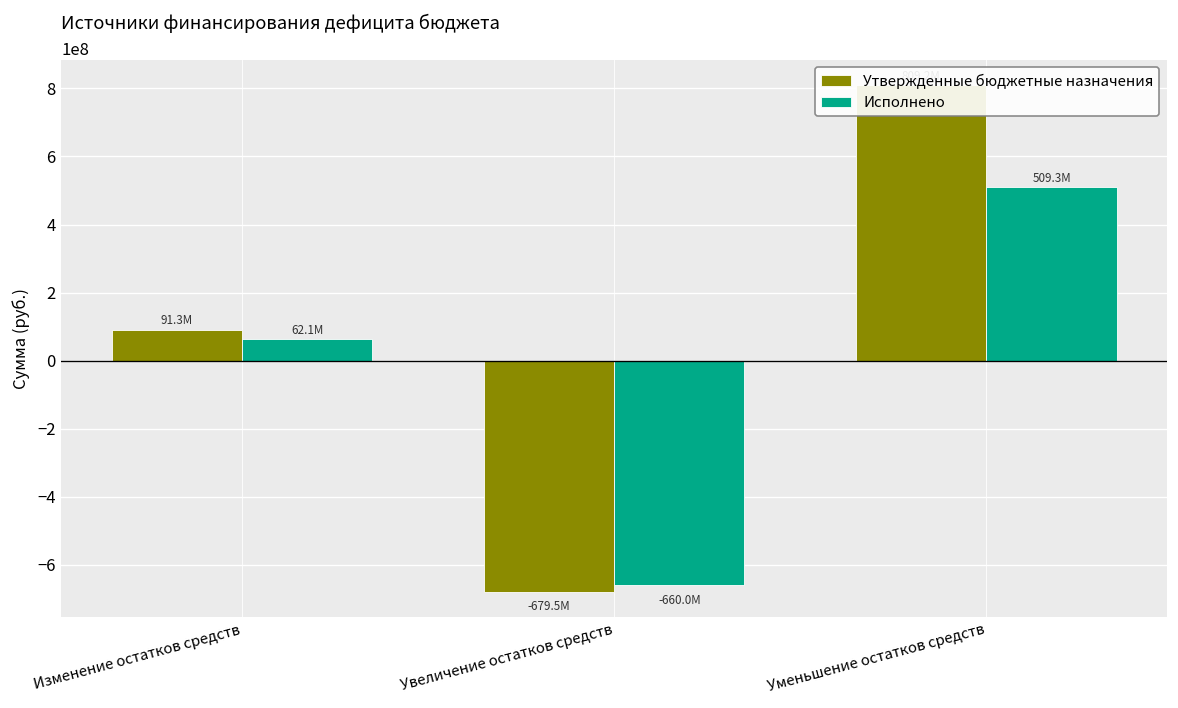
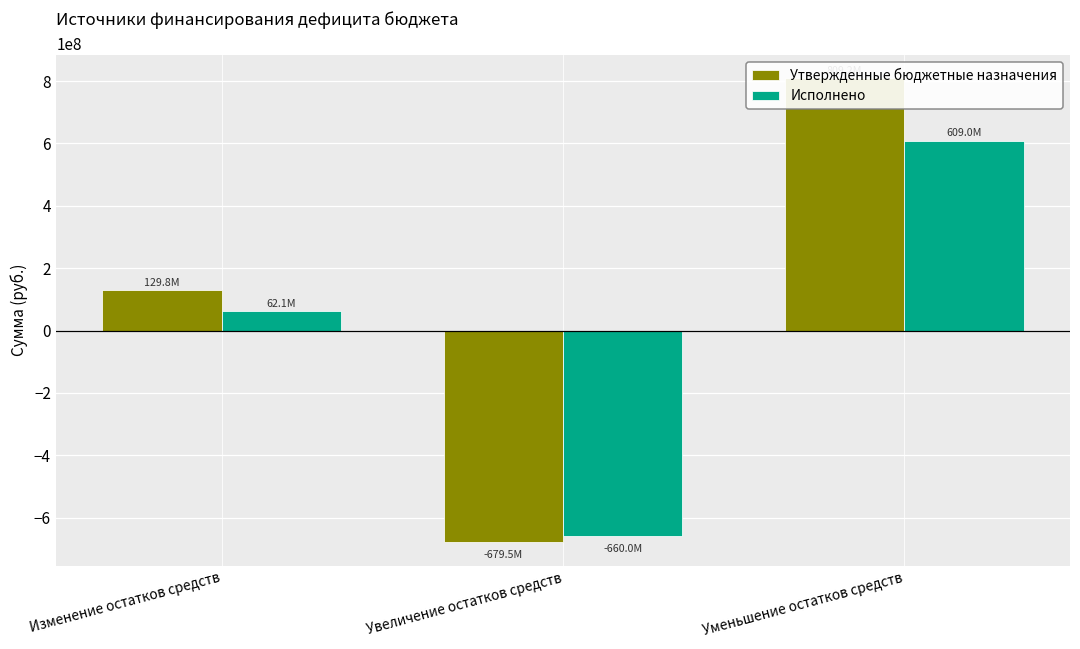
  {
    "Утвержденные бюджетные назначения": {
-     "Изменение остатков средств": "91.3M",
+     "Изменение остатков средств": "129.8M",
      "Увеличение остатков средств": "-679.5M"
    },
    "Исполнено": {
      "Изменение остатков средств": "62.1M",
      "Увеличение остатков средств": "-660.0M",
-     "Уменьшение остатков средств": "509.3M"
+     "Уменьшение остатков средств": "609.0M"
    }
  }
